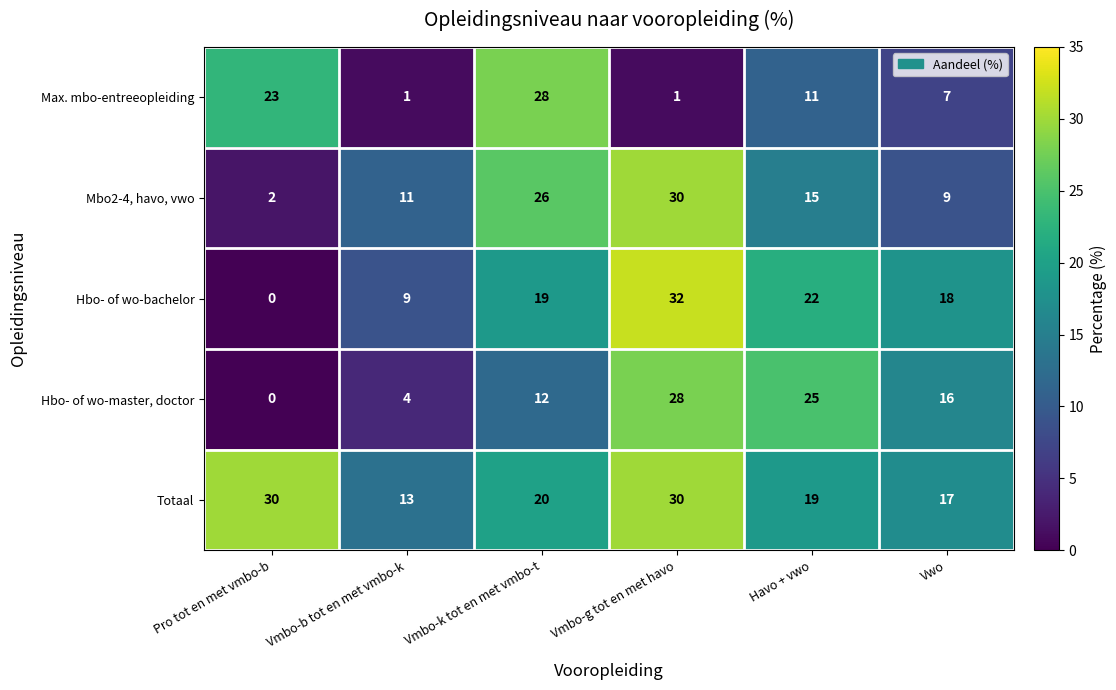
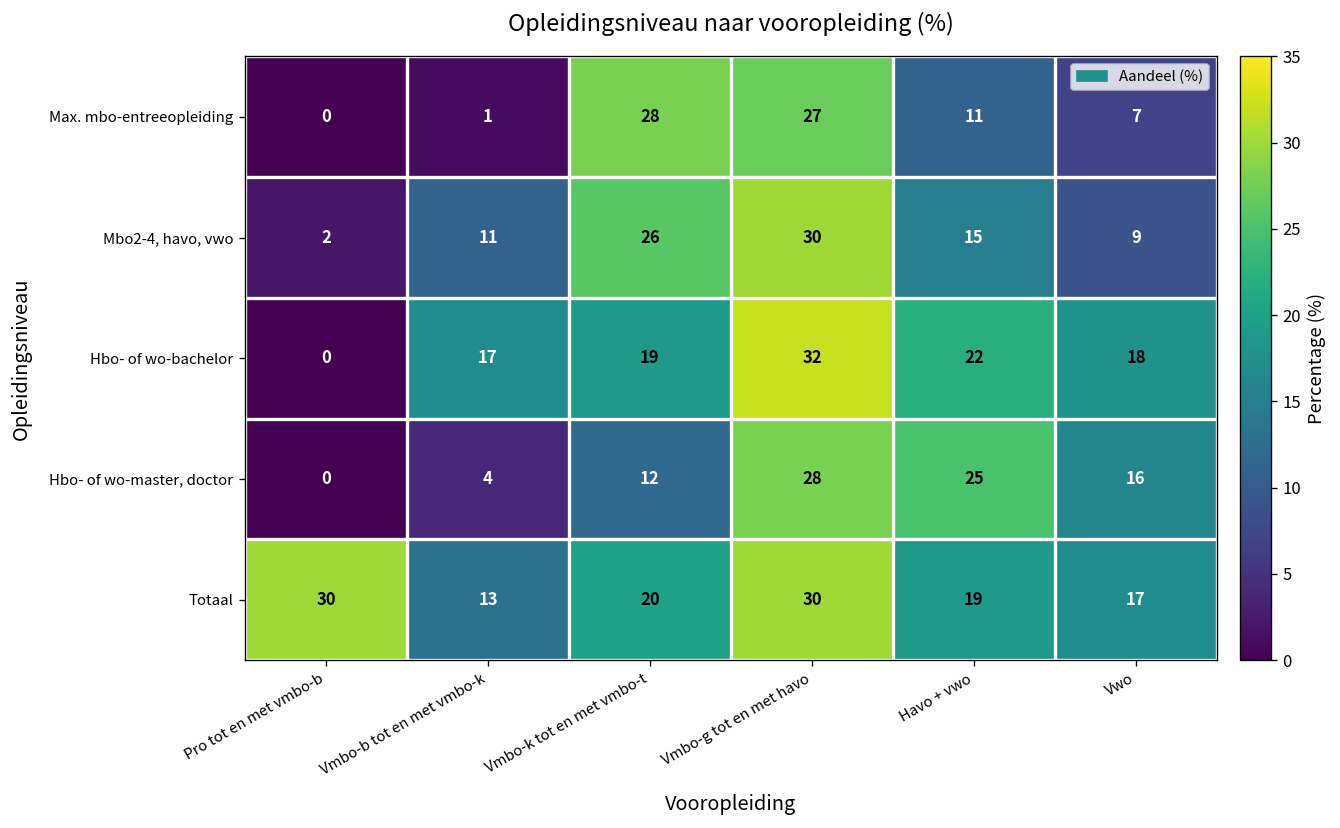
  {
    "Max. mbo-entreeopleiding": {
-     "Pro tot en met vmbo-b": 23,
+     "Pro tot en met vmbo-b": 0,
      "Vmbo-b tot en met vmbo-k": 1,
      "Vmbo-k tot en met vmbo-t": 28,
-     "Vmbo-g tot en met havo": 1,
+     "Vmbo-g tot en met havo": 27,
      "Havo + vwo": 11,
      "Vwo": 7
    },
    "Mbo2-4, havo, vwo": {
      "Pro tot en met vmbo-b": 2,
      "Vmbo-b tot en met vmbo-k": 11,
      "Vmbo-k tot en met vmbo-t": 26,
      "Vmbo-g tot en met havo": 30,
      "Havo + vwo": 15,
      "Vwo": 9
    },
    "Hbo- of wo-bachelor": {
      "Pro tot en met vmbo-b": 0,
-     "Vmbo-b tot en met vmbo-k": 9,
+     "Vmbo-b tot en met vmbo-k": 17,
      "Vmbo-k tot en met vmbo-t": 19,
      "Vmbo-g tot en met havo": 32,
      "Havo + vwo": 22,
      "Vwo": 18
    },
    "Hbo- of wo-master, doctor": {
      "Pro tot en met vmbo-b": 0,
      "Vmbo-b tot en met vmbo-k": 4,
      "Vmbo-k tot en met vmbo-t": 12,
      "Vmbo-g tot en met havo": 28,
      "Havo + vwo": 25,
      "Vwo": 16
    },
    "Totaal": {
      "Pro tot en met vmbo-b": 30,
      "Vmbo-b tot en met vmbo-k": 13,
      "Vmbo-k tot en met vmbo-t": 20,
      "Vmbo-g tot en met havo": 30,
      "Havo + vwo": 19,
      "Vwo": 17
    }
  }
